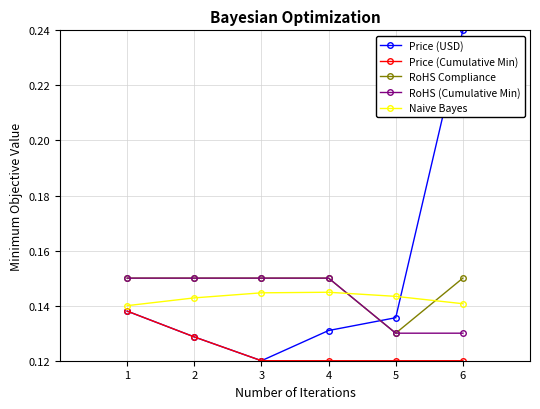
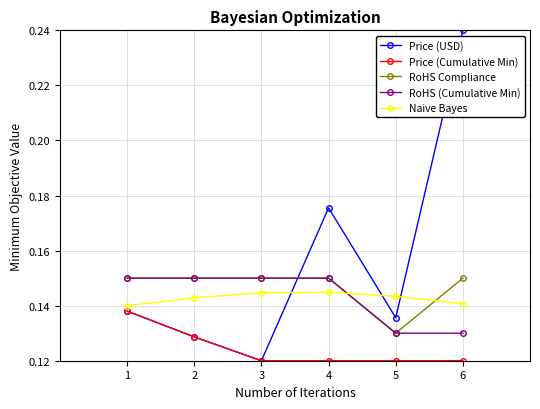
  {
    "Price (USD)": {
-     "4": 0.131,
+     "4": 0.176,
      "5": 0.136,
      "6": 0.240
    },
    "Price (Cumulative Min)": {
      "4": 0.120,
      "5": 0.120,
      "6": 0.120
    },
    "RoHS Compliance": {
      "6": 0.150
    },
    "RoHS (Cumulative Min)": {
      "6": 0.130
    },
    "Naive Bayes": {
      "1": 0.140,
      "2": 0.143,
      "3": 0.145,
      "4": 0.145,
      "5": 0.143,
      "6": 0.141
    }
  }
